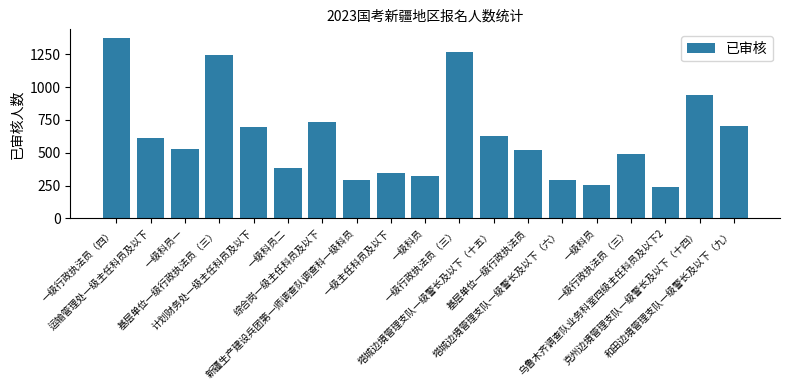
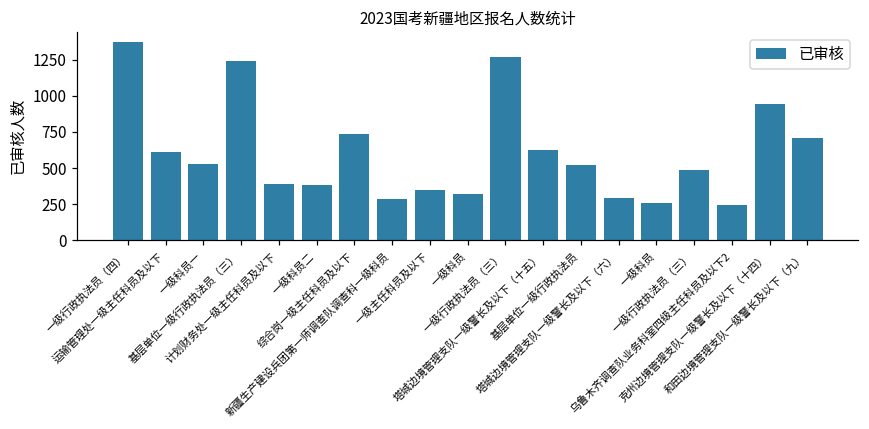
  {
    "一级行政执法员（四）": 1370,
    "运输管理处一级主任科员及以下": 610,
    "一级科员一": 530,
    "基层单位一级行政执法员（三）": 1240,
-   "计划财务处一级主任科员及以下": 690,
+   "计划财务处一级主任科员及以下": 390,
    "一级科员二": 390,
    "综合岗一级主任科员及以下": 740,
    "新疆生产建设兵团第一师调查队调查科一级科员": 290,
    "一级主任科员及以下": 350,
    "塔城边境管理支队一级警长及以下（十五）": 630,
    "基层单位一级行政执法员": 520,
    "塔城边境管理支队一级警长及以下（六）": 290,
    "乌鲁木齐调查队业务科室四级主任科员及以下2": 240,
    "克州边境管理支队一级警长及以下（十四）": 940,
    "和田边境管理支队一级警长及以下（九）": 710
  }
